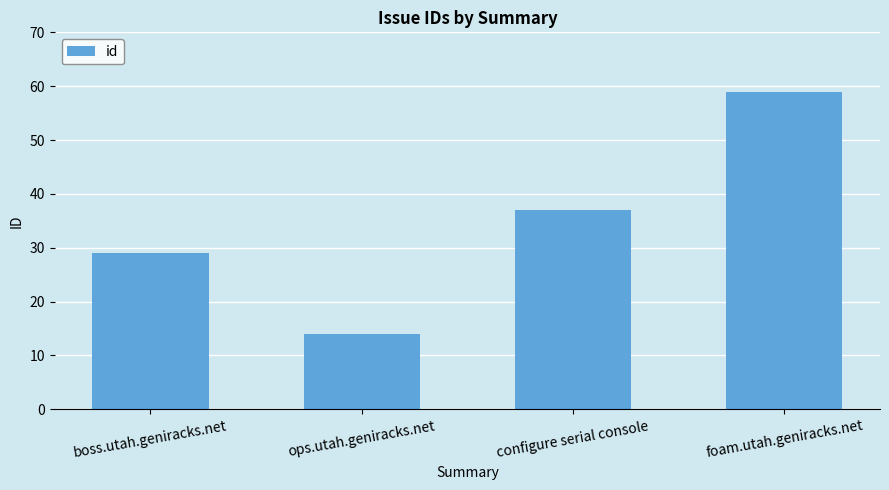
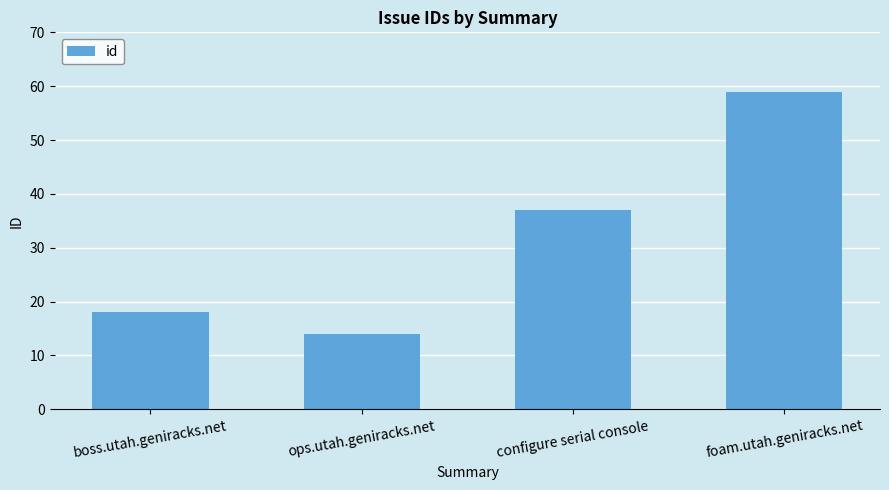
  {
-   "boss.utah.geniracks.net": 29,
+   "boss.utah.geniracks.net": 18,
    "ops.utah.geniracks.net": 14,
    "configure serial console": 37,
    "foam.utah.geniracks.net": 59
  }
